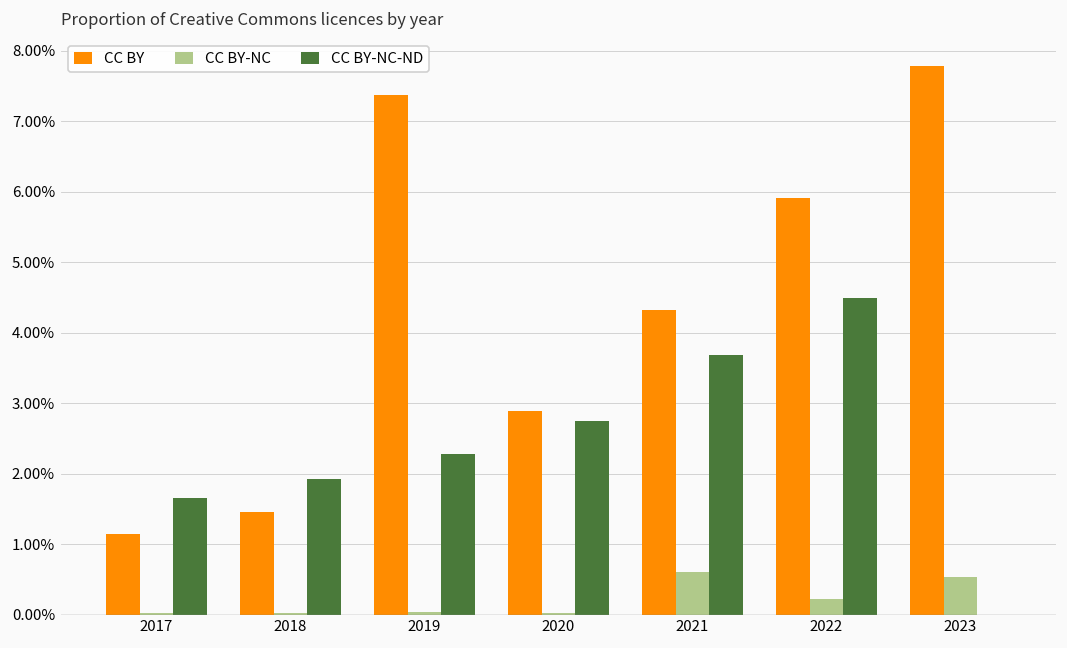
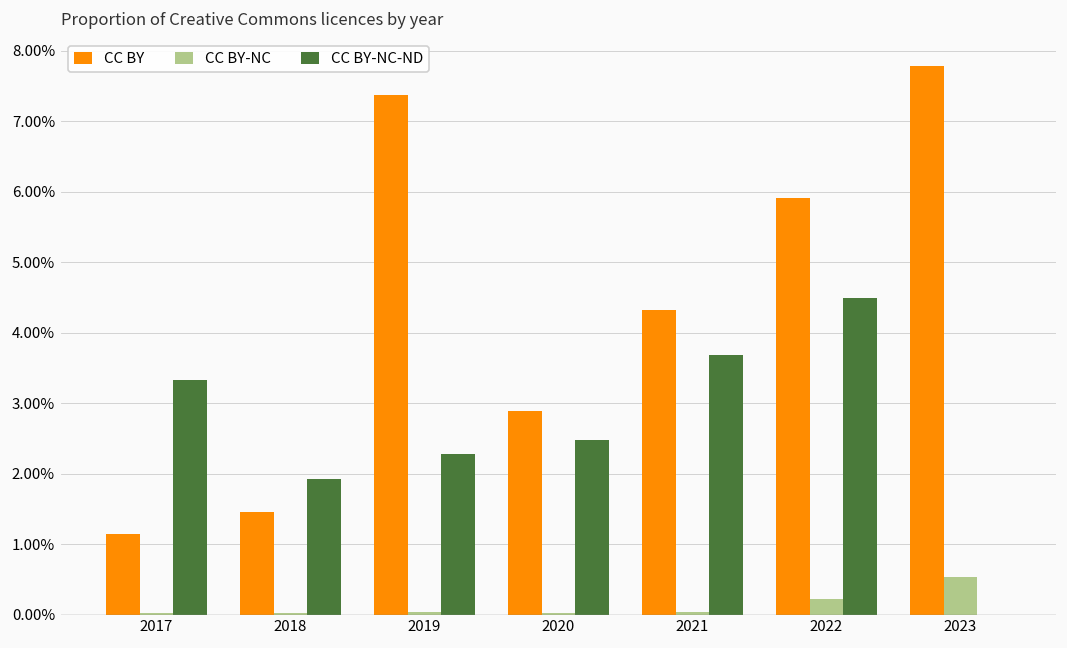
  {
    "CC BY": {
      "2017": "1.1%",
      "2018": "1.4%",
      "2019": "7.4%",
      "2020": "2.9%",
      "2021": "4.3%",
      "2022": "5.9%",
      "2023": "7.8%"
    },
    "CC BY-NC": {
-     "2021": "0.6%",
+     "2021": "0.0%",
      "2022": "0.2%",
      "2023": "0.5%"
    },
    "CC BY-NC-ND": {
-     "2017": "1.6%",
+     "2017": "3.3%",
      "2018": "1.9%",
      "2019": "2.3%",
-     "2020": "2.7%",
+     "2020": "2.5%",
      "2021": "3.7%",
      "2022": "4.5%",
      "2023": "0.0%"
    }
  }
